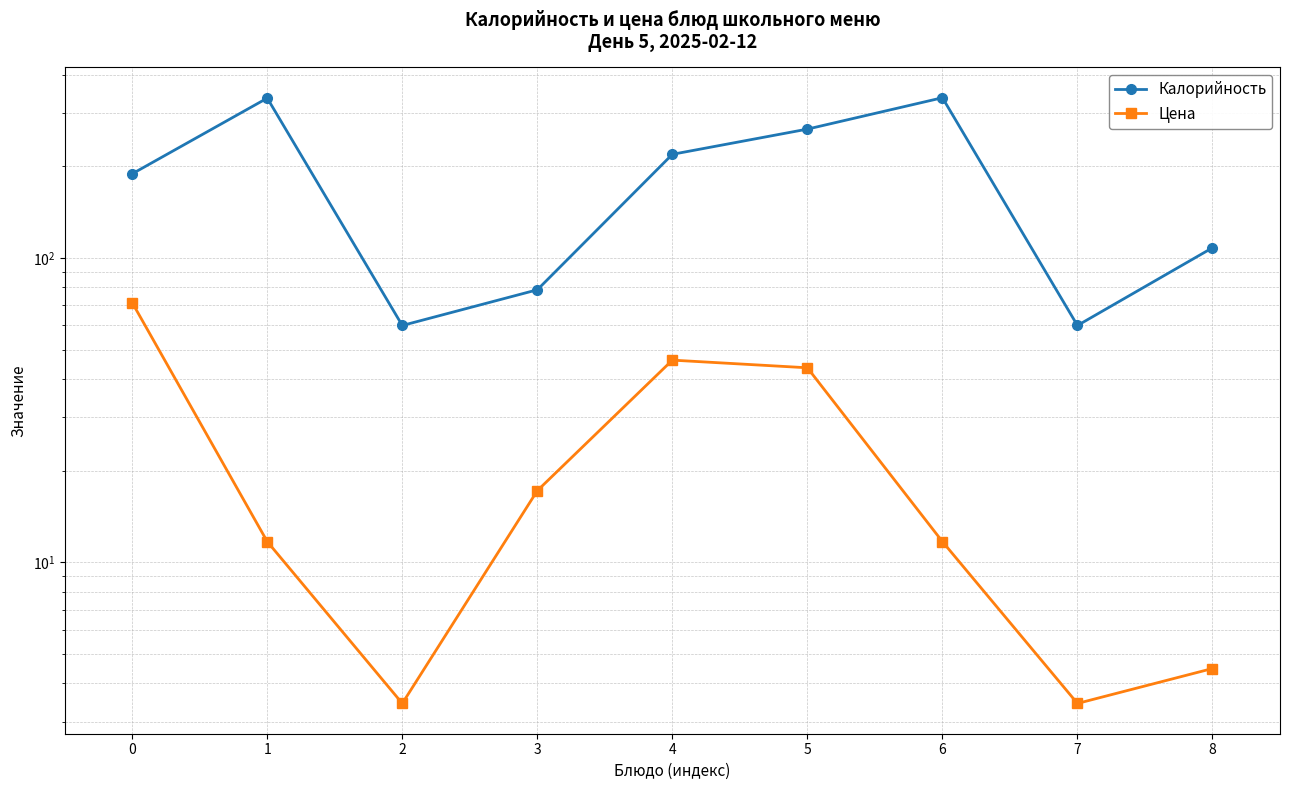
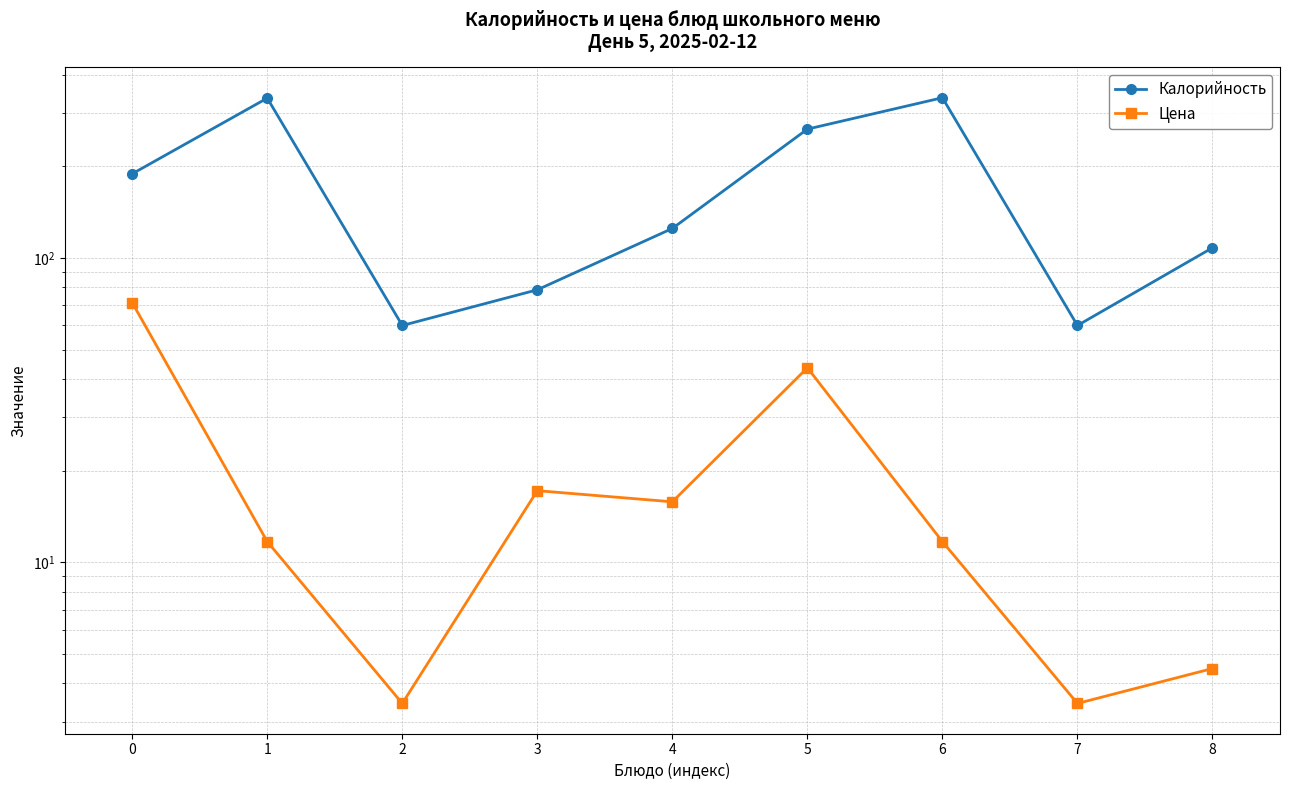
  {
    "Калорийность": {
      "0": 190,
      "1": 340,
      "2": 60,
      "3": 79,
-     "4": 220,
+     "4": 125,
      "5": 270,
      "6": 340,
      "7": 60,
      "8": 108
    },
    "Цена": {
      "0": 71,
      "1": 11.7,
      "2": 3.4,
      "3": 17,
-     "4": 46,
+     "4": 16,
      "5": 44,
      "6": 11.7,
      "7": 3.4,
      "8": 4.5
    }
  }
